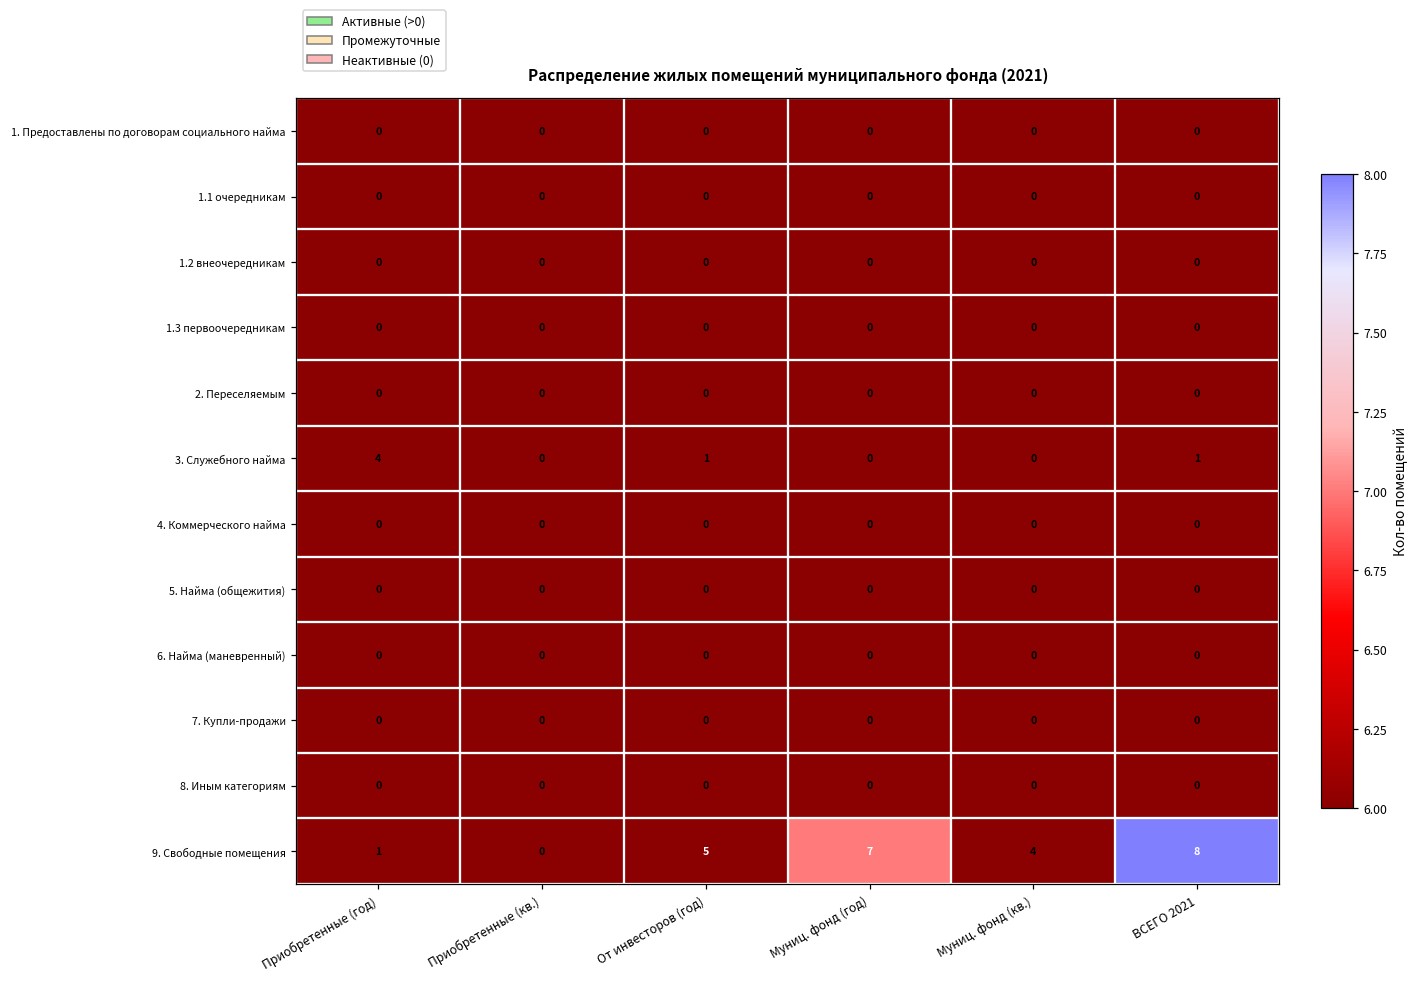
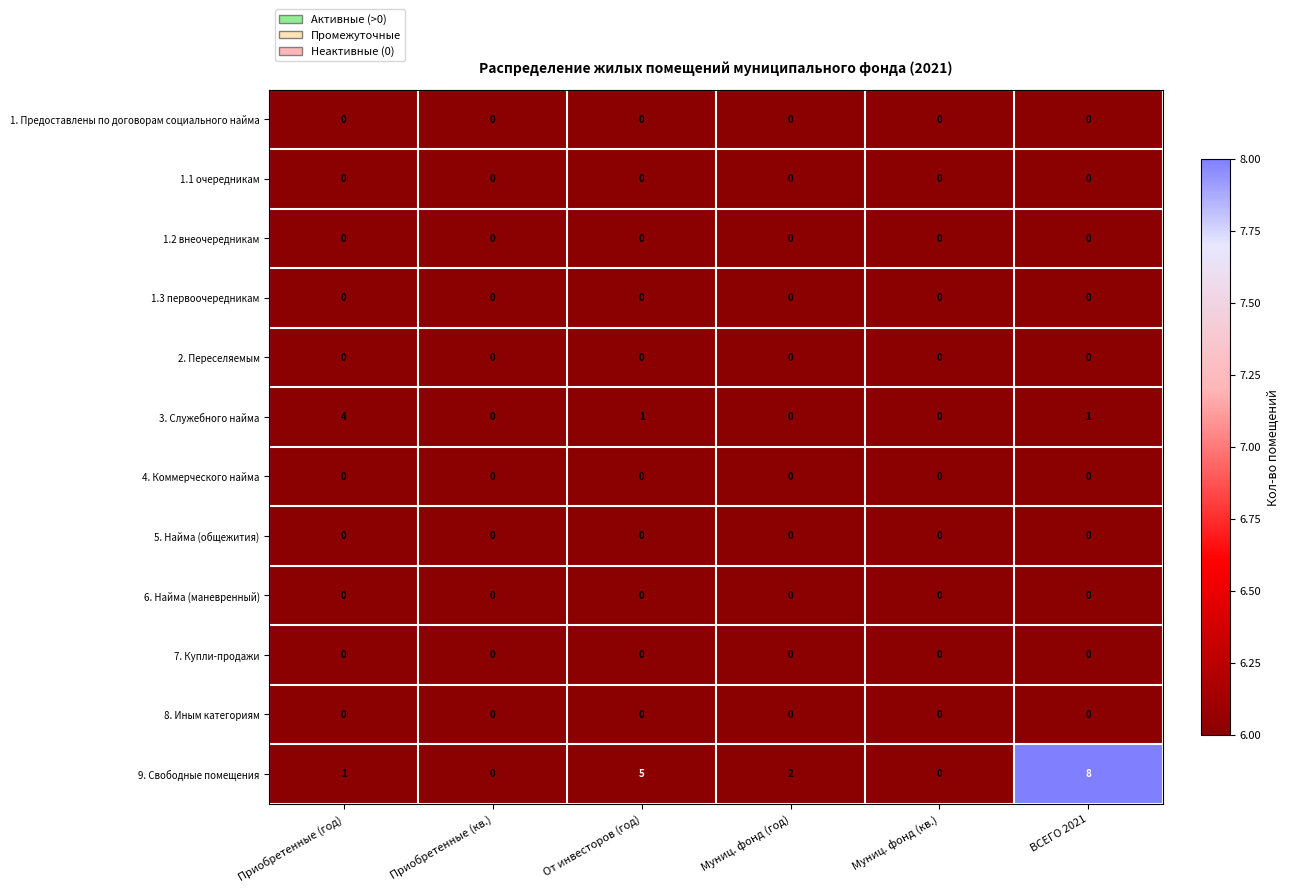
  {
    "1. Предоставлены по договорам социального найма": {
      "Приобретенные (год)": 0,
      "Приобретенные (кв.)": 0,
      "От инвесторов (год)": 0,
      "Муниц. фонд (год)": 0,
      "Муниц. фонд (кв.)": 0,
      "ВСЕГО 2021": 0
    },
    "1.1 очередникам": {
      "Приобретенные (год)": 0,
      "Приобретенные (кв.)": 0,
      "От инвесторов (год)": 0,
      "Муниц. фонд (год)": 0,
      "Муниц. фонд (кв.)": 0,
      "ВСЕГО 2021": 0
    },
    "1.2 внеочередникам": {
      "Приобретенные (год)": 0,
      "Приобретенные (кв.)": 0,
      "От инвесторов (год)": 0,
      "Муниц. фонд (год)": 0,
      "Муниц. фонд (кв.)": 0,
      "ВСЕГО 2021": 0
    },
    "1.3 первоочередникам": {
      "Приобретенные (год)": 0,
      "Приобретенные (кв.)": 0,
      "От инвесторов (год)": 0,
      "Муниц. фонд (год)": 0,
      "Муниц. фонд (кв.)": 0,
      "ВСЕГО 2021": 0
    },
    "2. Переселяемым": {
      "Приобретенные (год)": 0,
      "Приобретенные (кв.)": 0,
      "От инвесторов (год)": 0,
      "Муниц. фонд (год)": 0,
      "Муниц. фонд (кв.)": 0,
      "ВСЕГО 2021": 0
    },
    "3. Служебного найма": {
      "Приобретенные (год)": 4,
      "Приобретенные (кв.)": 0,
      "От инвесторов (год)": 1,
      "Муниц. фонд (год)": 0,
      "Муниц. фонд (кв.)": 0,
      "ВСЕГО 2021": 1
    },
    "4. Коммерческого найма": {
      "Приобретенные (год)": 0,
      "Приобретенные (кв.)": 0,
      "От инвесторов (год)": 0,
      "Муниц. фонд (год)": 0,
      "Муниц. фонд (кв.)": 0,
      "ВСЕГО 2021": 0
    },
    "5. Найма (общежития)": {
      "Приобретенные (год)": 0,
      "Приобретенные (кв.)": 0,
      "От инвесторов (год)": 0,
      "Муниц. фонд (год)": 0,
      "Муниц. фонд (кв.)": 0,
      "ВСЕГО 2021": 0
    },
    "6. Найма (маневренный)": {
      "Приобретенные (год)": 0,
      "Приобретенные (кв.)": 0,
      "От инвесторов (год)": 0,
      "Муниц. фонд (год)": 0,
      "Муниц. фонд (кв.)": 0,
      "ВСЕГО 2021": 0
    },
    "7. Купли-продажи": {
      "Приобретенные (год)": 0,
      "Приобретенные (кв.)": 0,
      "От инвесторов (год)": 0,
      "Муниц. фонд (год)": 0,
      "Муниц. фонд (кв.)": 0,
      "ВСЕГО 2021": 0
    },
    "8. Иным категориям": {
      "Приобретенные (год)": 0,
      "Приобретенные (кв.)": 0,
      "От инвесторов (год)": 0,
      "Муниц. фонд (год)": 0,
      "Муниц. фонд (кв.)": 0,
      "ВСЕГО 2021": 0
    },
    "9. Свободные помещения": {
      "Приобретенные (год)": 1,
      "Приобретенные (кв.)": 0,
      "От инвесторов (год)": 5,
-     "Муниц. фонд (год)": 7,
-     "Муниц. фонд (кв.)": 4,
+     "Муниц. фонд (год)": 2,
+     "Муниц. фонд (кв.)": 0,
      "ВСЕГО 2021": 8
    }
  }
